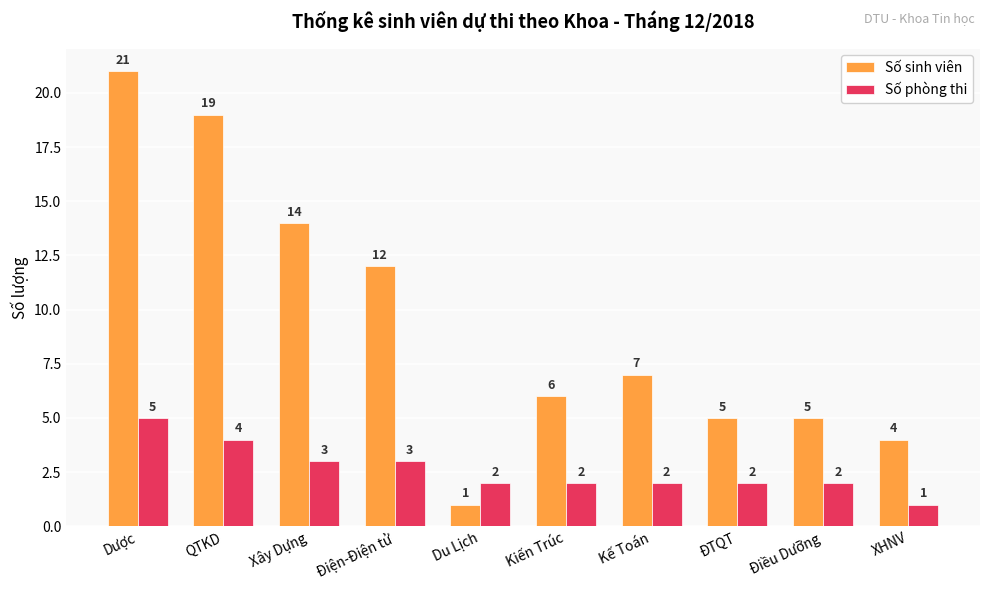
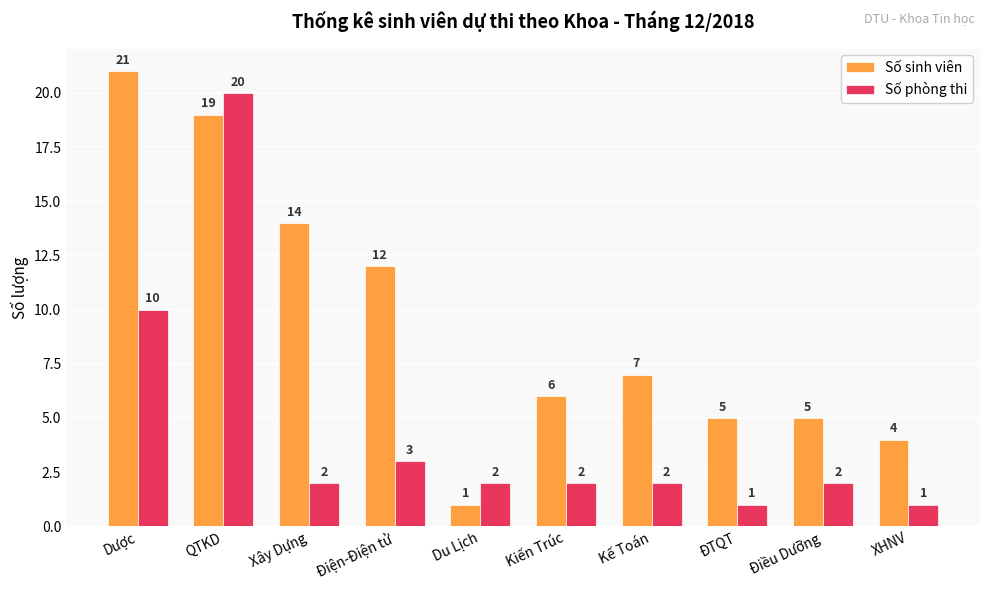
  {
    "Số sinh viên": {
      "Dược": 21,
      "QTKD": 19,
      "Xây Dựng": 14,
      "Điện-Điện tử": 12,
      "Du Lịch": 1,
      "Kiến Trúc": 6,
      "Kế Toán": 7,
      "ĐTQT": 5,
      "Điều Dưỡng": 5,
      "XHNV": 4
    },
    "Số phòng thi": {
-     "Dược": 5,
-     "QTKD": 4,
-     "Xây Dựng": 3,
+     "Dược": 10,
+     "QTKD": 20,
+     "Xây Dựng": 2,
      "Điện-Điện tử": 3,
      "Du Lịch": 2,
      "Kiến Trúc": 2,
      "Kế Toán": 2,
-     "ĐTQT": 2,
+     "ĐTQT": 1,
      "Điều Dưỡng": 2,
      "XHNV": 1
    }
  }
